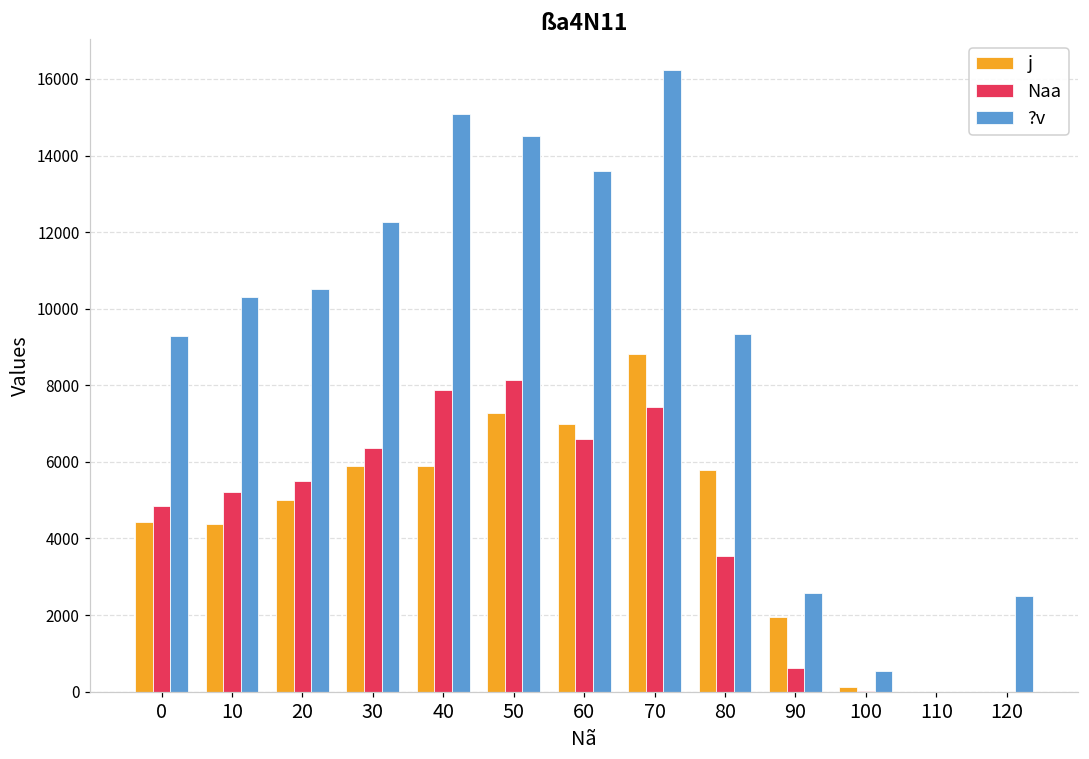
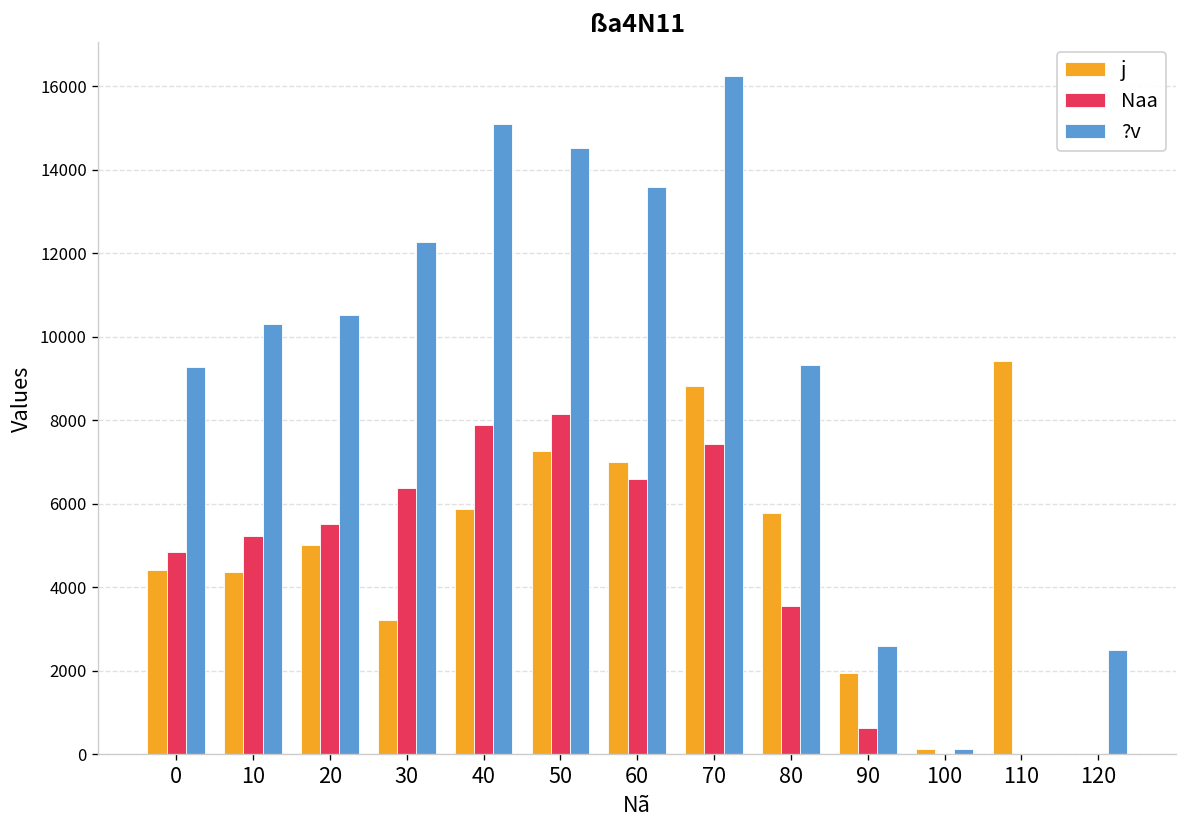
  {
    "j": {
      "0": 4400,
      "10": 4400,
      "20": 5000,
-     "30": 5900,
+     "30": 3200,
      "40": 5900,
      "50": 7300,
      "60": 7000,
      "70": 8800,
      "80": 5800,
      "90": 2000,
      "100": 100,
-     "110": 0,
+     "110": 9400,
      "120": 0
    },
    "Naa": {
      "0": 4900,
      "10": 5200,
      "20": 5500,
      "30": 6400,
      "40": 7900,
      "50": 8100,
      "60": 6600,
      "70": 7400,
      "80": 3500,
      "90": 600,
      "110": 0,
      "120": 0
    },
    "?v": {
      "0": 9300,
      "10": 10300,
      "20": 10500,
      "30": 12300,
      "40": 15100,
      "50": 14500,
      "60": 13600,
      "70": 16200,
      "80": 9300,
      "90": 2600,
-     "100": 500,
+     "100": 100,
      "110": 0,
      "120": 2500
    }
  }
